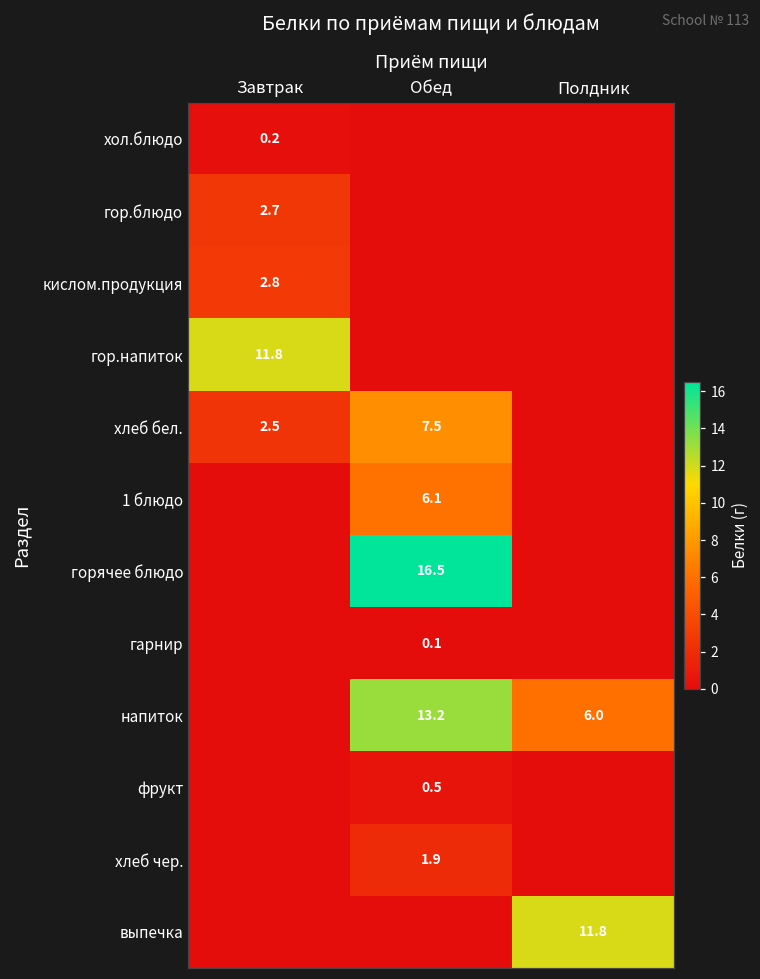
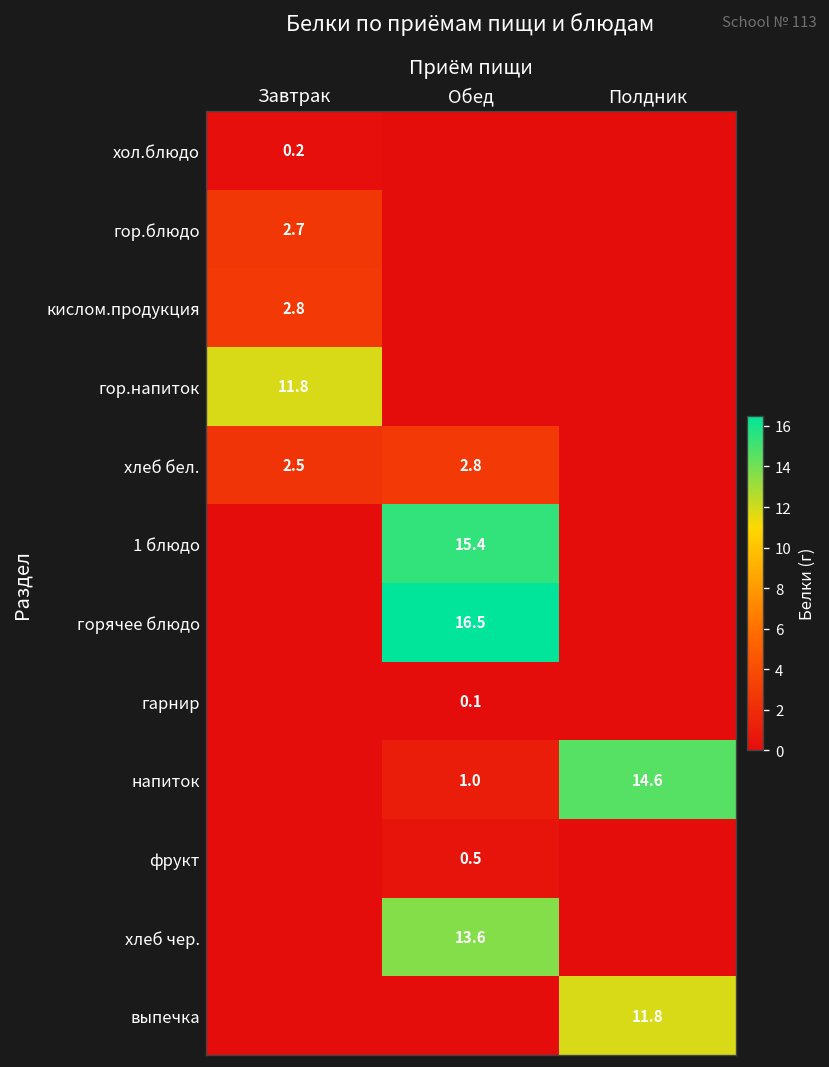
  {
    "хол.блюдо": {
      "Завтрак": 0.2
    },
    "гор.блюдо": {
      "Завтрак": 2.7
    },
    "кислом.продукция": {
      "Завтрак": 2.8
    },
    "гор.напиток": {
      "Завтрак": 11.8
    },
    "хлеб бел.": {
      "Завтрак": 2.5,
-     "Обед": 7.5
+     "Обед": 2.8
    },
    "1 блюдо": {
-     "Обед": 6.1
+     "Обед": 15.4
    },
    "горячее блюдо": {
      "Обед": 16.5
    },
    "гарнир": {
      "Обед": 0.1
    },
    "напиток": {
-     "Обед": 13.2,
-     "Полдник": 6.0
+     "Обед": 1.0,
+     "Полдник": 14.6
    },
    "фрукт": {
      "Обед": 0.5
    },
    "хлеб чер.": {
-     "Обед": 1.9
+     "Обед": 13.6
    },
    "выпечка": {
      "Полдник": 11.8
    }
  }
